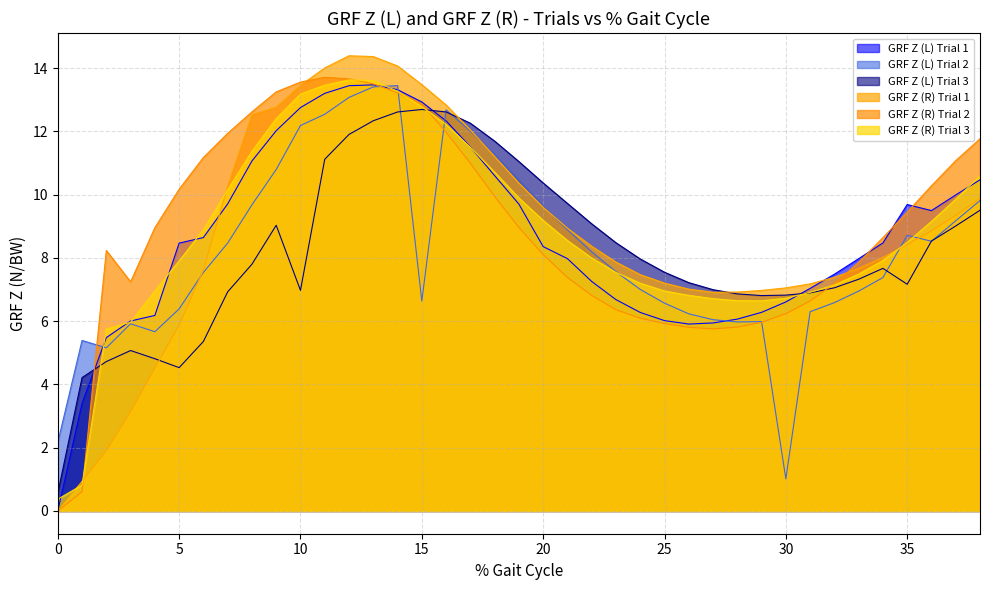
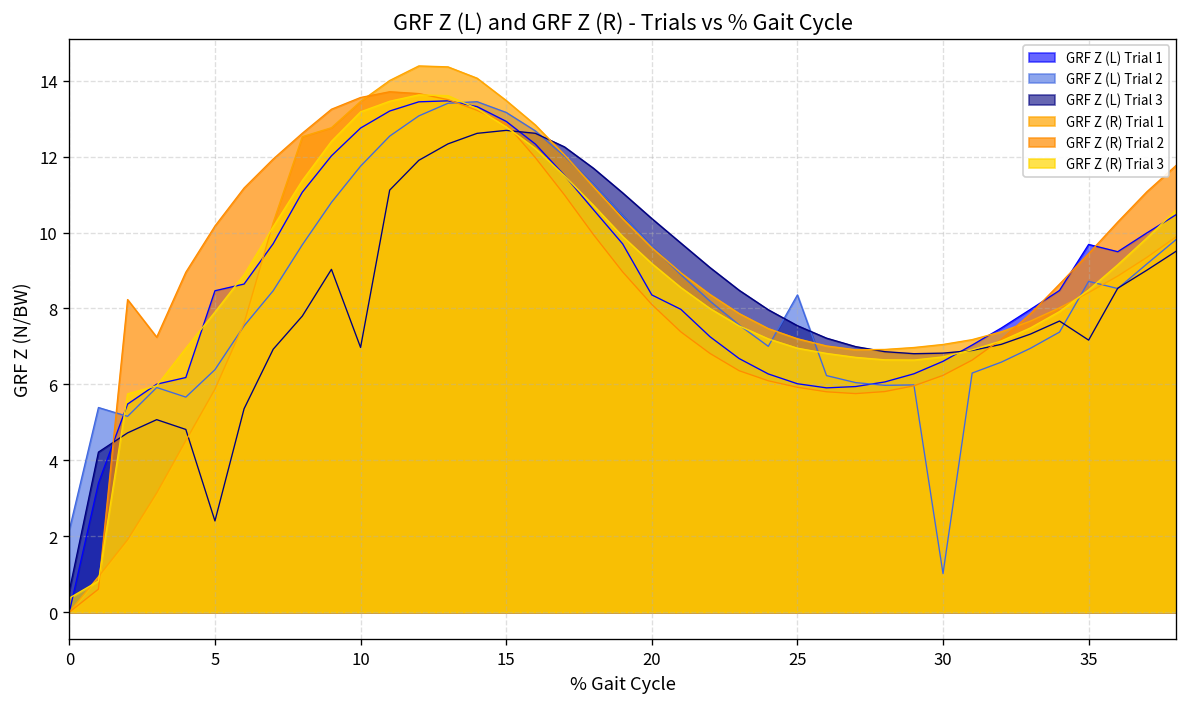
  {
    "GRF Z (L) Trial 1": {
      "5": 8.5,
      "10": 12.8,
      "20": 8.4,
      "25": 6.0,
      "30": 6.6,
      "35": 9.7
    },
    "GRF Z (L) Trial 2": {
      "0": 2.2,
      "5": 6.4,
-     "10": 12.2,
-     "15": 6.6,
-     "25": 6.6,
+     "10": 11.7,
+     "15": 13.2,
+     "25": 8.4,
      "30": 1.0,
      "35": 8.7
    },
    "GRF Z (L) Trial 3": {
      "0": 0.6,
-     "5": 4.5,
+     "5": 2.4,
      "10": 7.0,
      "15": 12.7,
      "20": 10.4,
      "25": 7.5,
      "30": 6.8,
      "35": 7.2
    }
  }
